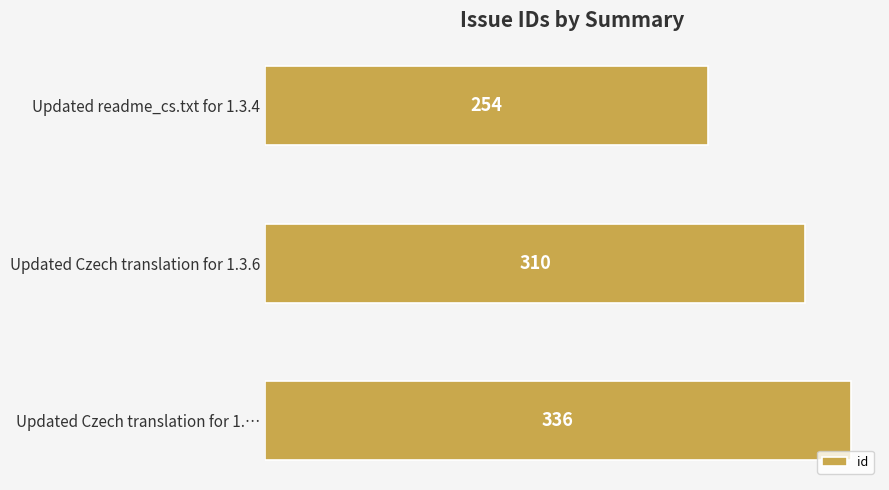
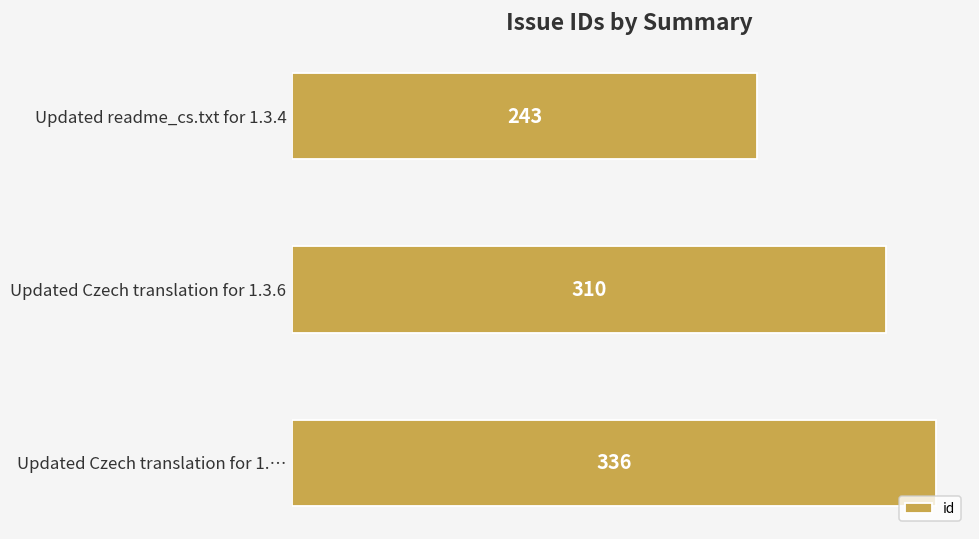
  {
-   "Updated readme_cs.txt for 1.3.4": 254,
+   "Updated readme_cs.txt for 1.3.4": 243,
    "Updated Czech translation for 1.3.6": 310,
    "Updated Czech translation for 1.…": 336
  }
